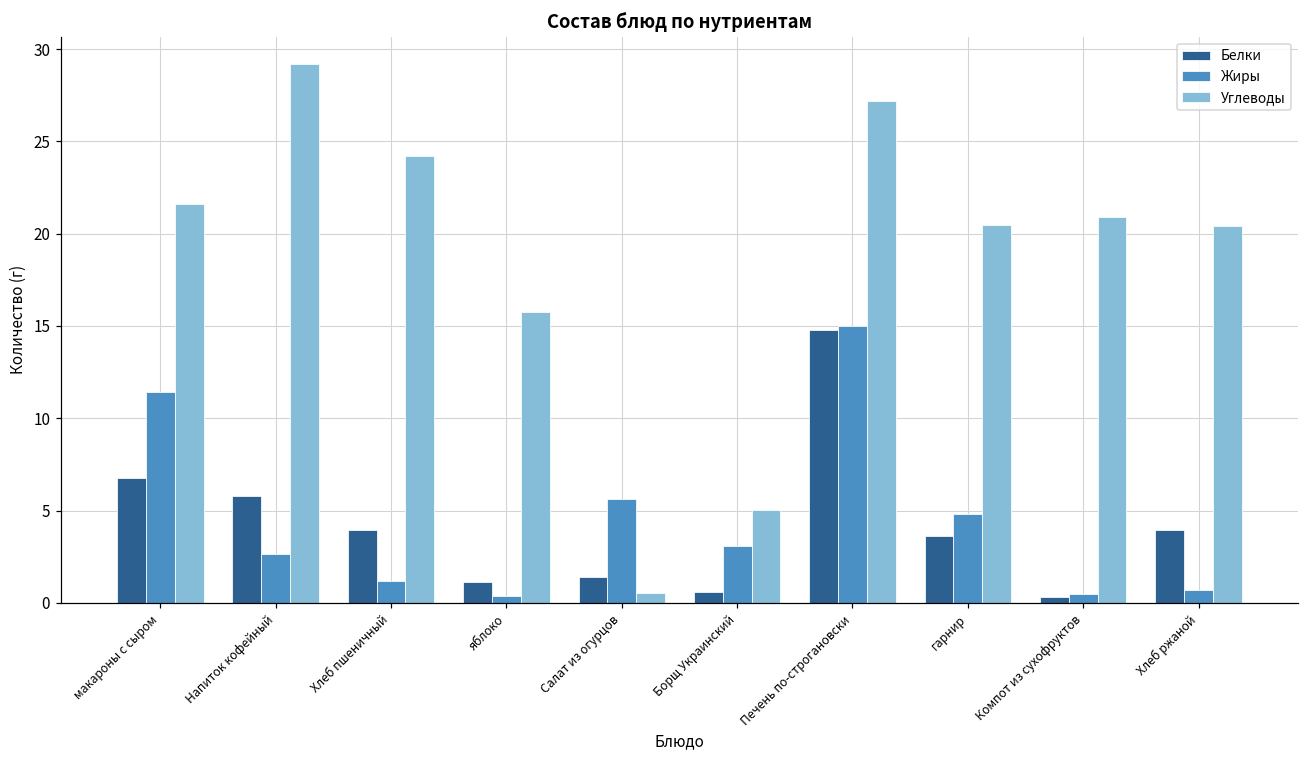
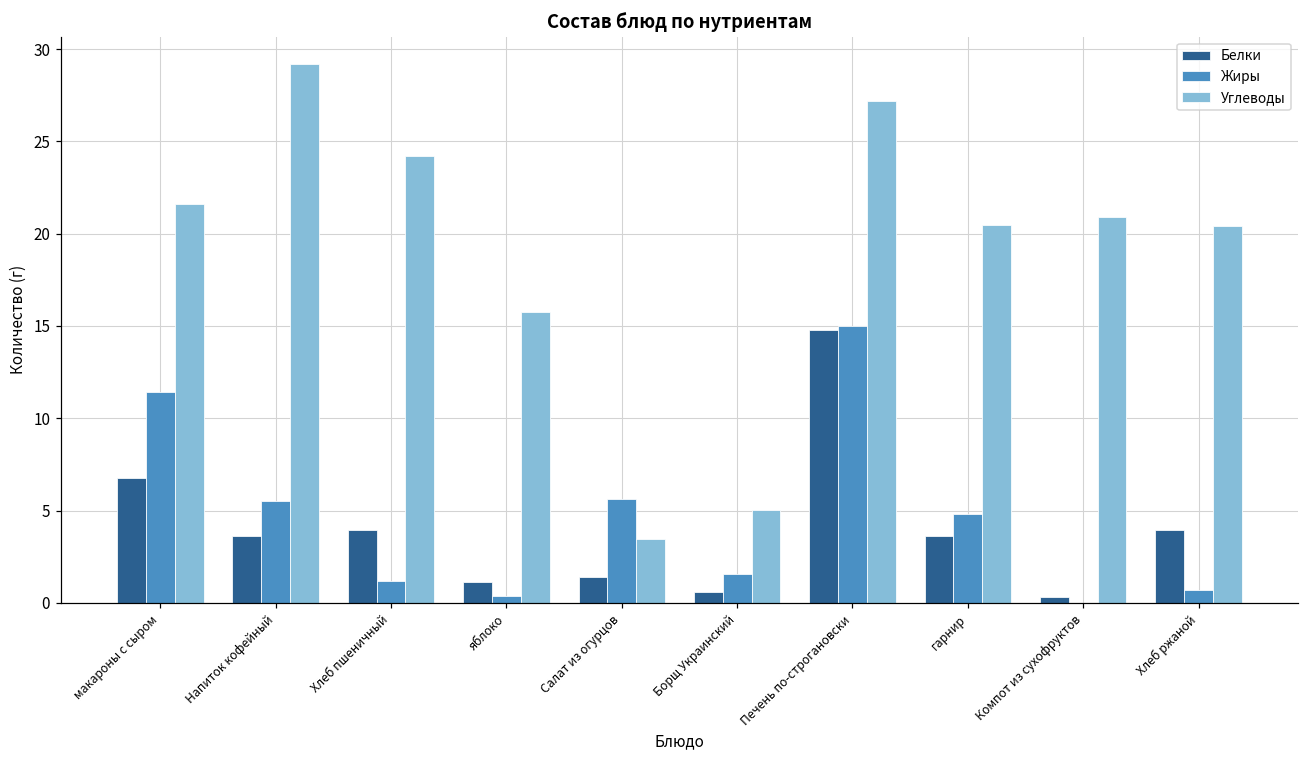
  {
    "Белки": {
      "макароны с сыром": 6.8,
-     "Напиток кофейный": 5.8,
+     "Напиток кофейный": 3.6,
      "Хлеб пшеничный": 4.0,
      "яблоко": 1.1,
      "Салат из огурцов": 1.4,
      "Борщ Украинский": 0.6,
      "Печень по-строгановски": 14.8,
      "гарнир": 3.6,
      "Компот из сухофруктов": 0.3,
      "Хлеб ржаной": 4.0
    },
    "Жиры": {
      "макароны с сыром": 11.4,
-     "Напиток кофейный": 2.7,
+     "Напиток кофейный": 5.5,
      "Хлеб пшеничный": 1.2,
      "яблоко": 0.4,
      "Салат из огурцов": 5.6,
-     "Борщ Украинский": 3.1,
+     "Борщ Украинский": 1.6,
      "Печень по-строгановски": 15.0,
      "гарнир": 4.8,
-     "Компот из сухофруктов": 0.5,
+     "Компот из сухофруктов": 0.0,
      "Хлеб ржаной": 0.7
    },
    "Углеводы": {
      "макароны с сыром": 21.6,
      "Напиток кофейный": 29.2,
      "Хлеб пшеничный": 24.2,
      "яблоко": 15.8,
-     "Салат из огурцов": 0.5,
+     "Салат из огурцов": 3.4,
      "Борщ Украинский": 5.0,
      "Печень по-строгановски": 27.2,
      "гарнир": 20.5,
      "Компот из сухофруктов": 20.9,
      "Хлеб ржаной": 20.4
    }
  }
